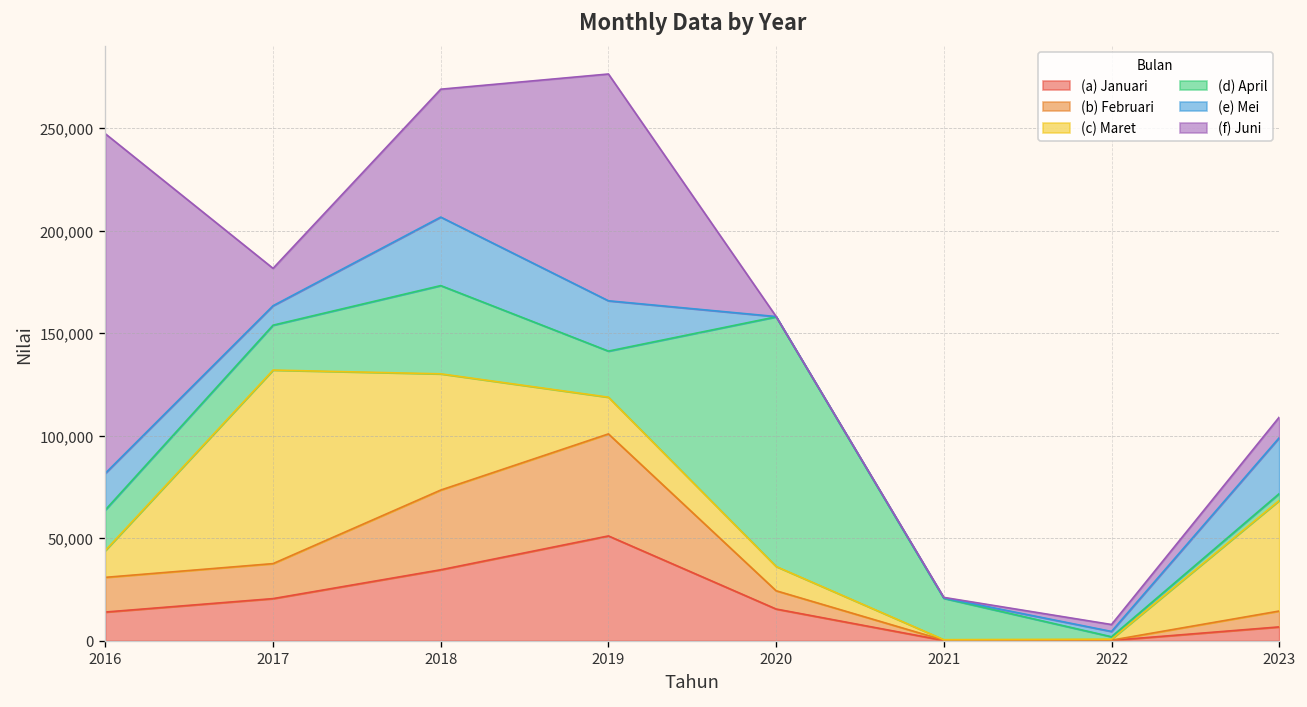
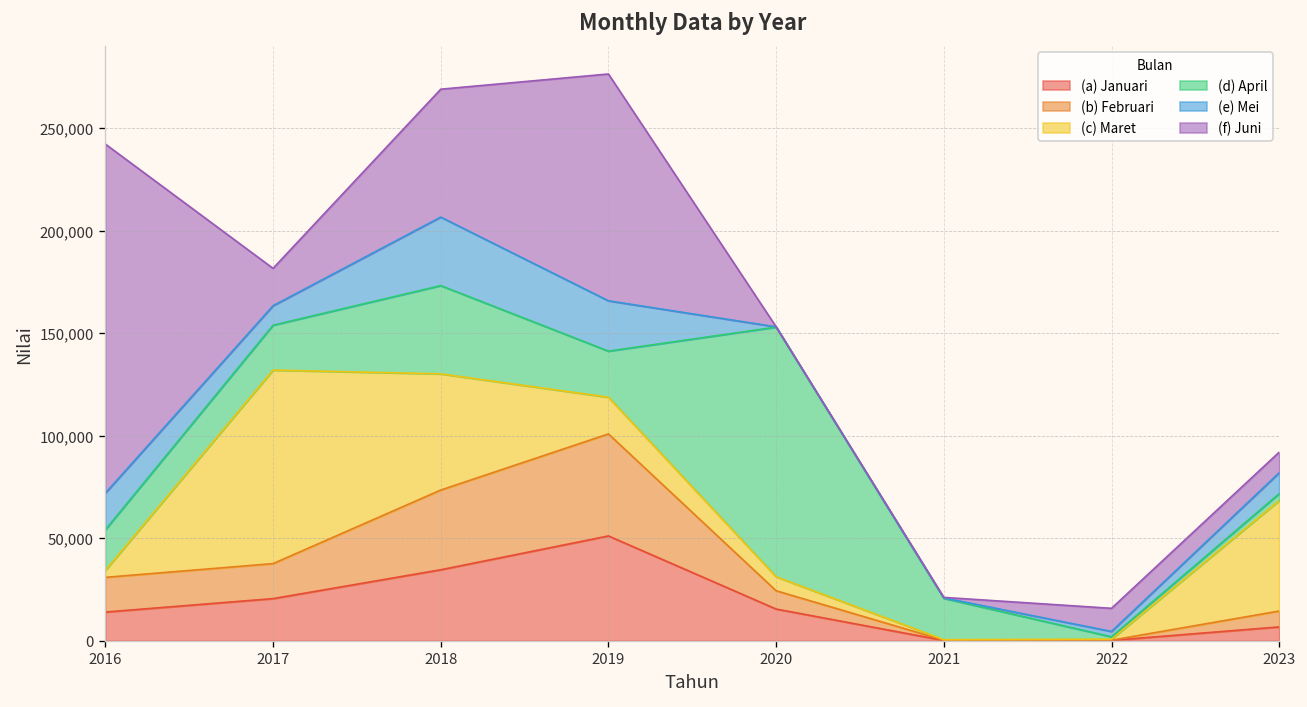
  {
    "(c) Maret": {
-     "2016": "13,000",
+     "2016": "3,000",
      "2017": "94,000",
      "2018": "57,000",
      "2019": "18,000",
-     "2020": "12,000",
+     "2020": "7,000",
      "2023": "54,000"
    },
    "(d) April": {
      "2016": "20,000",
      "2017": "22,000",
      "2018": "43,000",
      "2019": "22,000",
      "2023": "3,000"
    },
    "(e) Mei": {
      "2016": "18,000",
      "2017": "9,000",
      "2018": "33,000",
      "2019": "25,000",
      "2022": "3,000",
-     "2023": "27,000"
+     "2023": "10,000"
    },
    "(f) Juni": {
-     "2016": "166,000",
+     "2016": "170,000",
      "2017": "18,000",
      "2018": "62,000",
      "2019": "111,000",
-     "2022": "3,000",
+     "2022": "11,000",
      "2023": "10,000"
    }
  }
